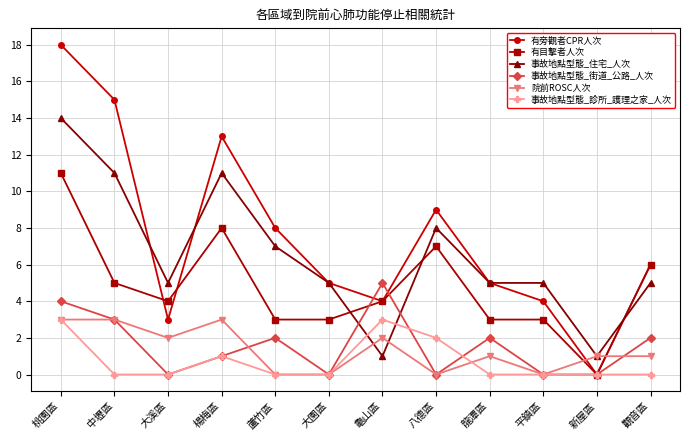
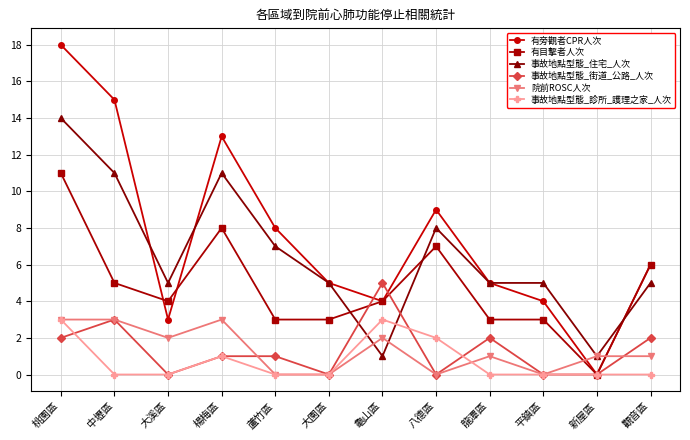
  {
    "事故地點型態_街道_公路_人次": {
-     "桃園區": 4,
-     "蘆竹區": 2,
+     "桃園區": 2,
+     "蘆竹區": 1,
      "龜山區": 5,
      "龍潭區": 2,
      "觀音區": 2
    }
  }
